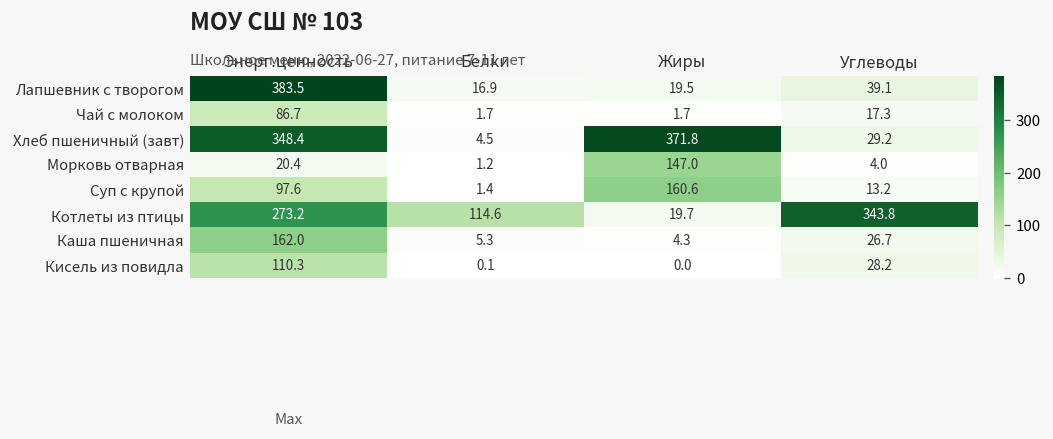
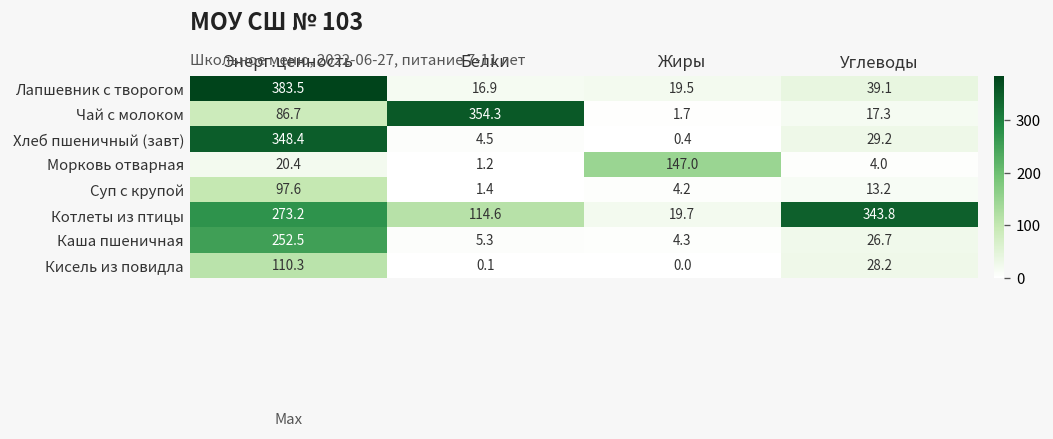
  {
    "Лапшевник с творогом": {
      "Энерг.ценность": 383.5,
      "Белки": 16.9,
      "Жиры": 19.5,
      "Углеводы": 39.1
    },
    "Чай с молоком": {
      "Энерг.ценность": 86.7,
-     "Белки": 1.7,
+     "Белки": 354.3,
      "Жиры": 1.7,
      "Углеводы": 17.3
    },
    "Хлеб пшеничный (завт)": {
      "Энерг.ценность": 348.4,
      "Белки": 4.5,
-     "Жиры": 371.8,
+     "Жиры": 0.4,
      "Углеводы": 29.2
    },
    "Морковь отварная": {
      "Энерг.ценность": 20.4,
      "Белки": 1.2,
      "Жиры": 147.0,
      "Углеводы": 4.0
    },
    "Суп с крупой": {
      "Энерг.ценность": 97.6,
      "Белки": 1.4,
-     "Жиры": 160.6,
+     "Жиры": 4.2,
      "Углеводы": 13.2
    },
    "Котлеты из птицы": {
      "Энерг.ценность": 273.2,
      "Белки": 114.6,
      "Жиры": 19.7,
      "Углеводы": 343.8
    },
    "Каша пшеничная": {
-     "Энерг.ценность": 162.0,
+     "Энерг.ценность": 252.5,
      "Белки": 5.3,
      "Жиры": 4.3,
      "Углеводы": 26.7
    },
    "Кисель из повидла": {
      "Энерг.ценность": 110.3,
      "Белки": 0.1,
      "Жиры": 0.0,
      "Углеводы": 28.2
    }
  }
